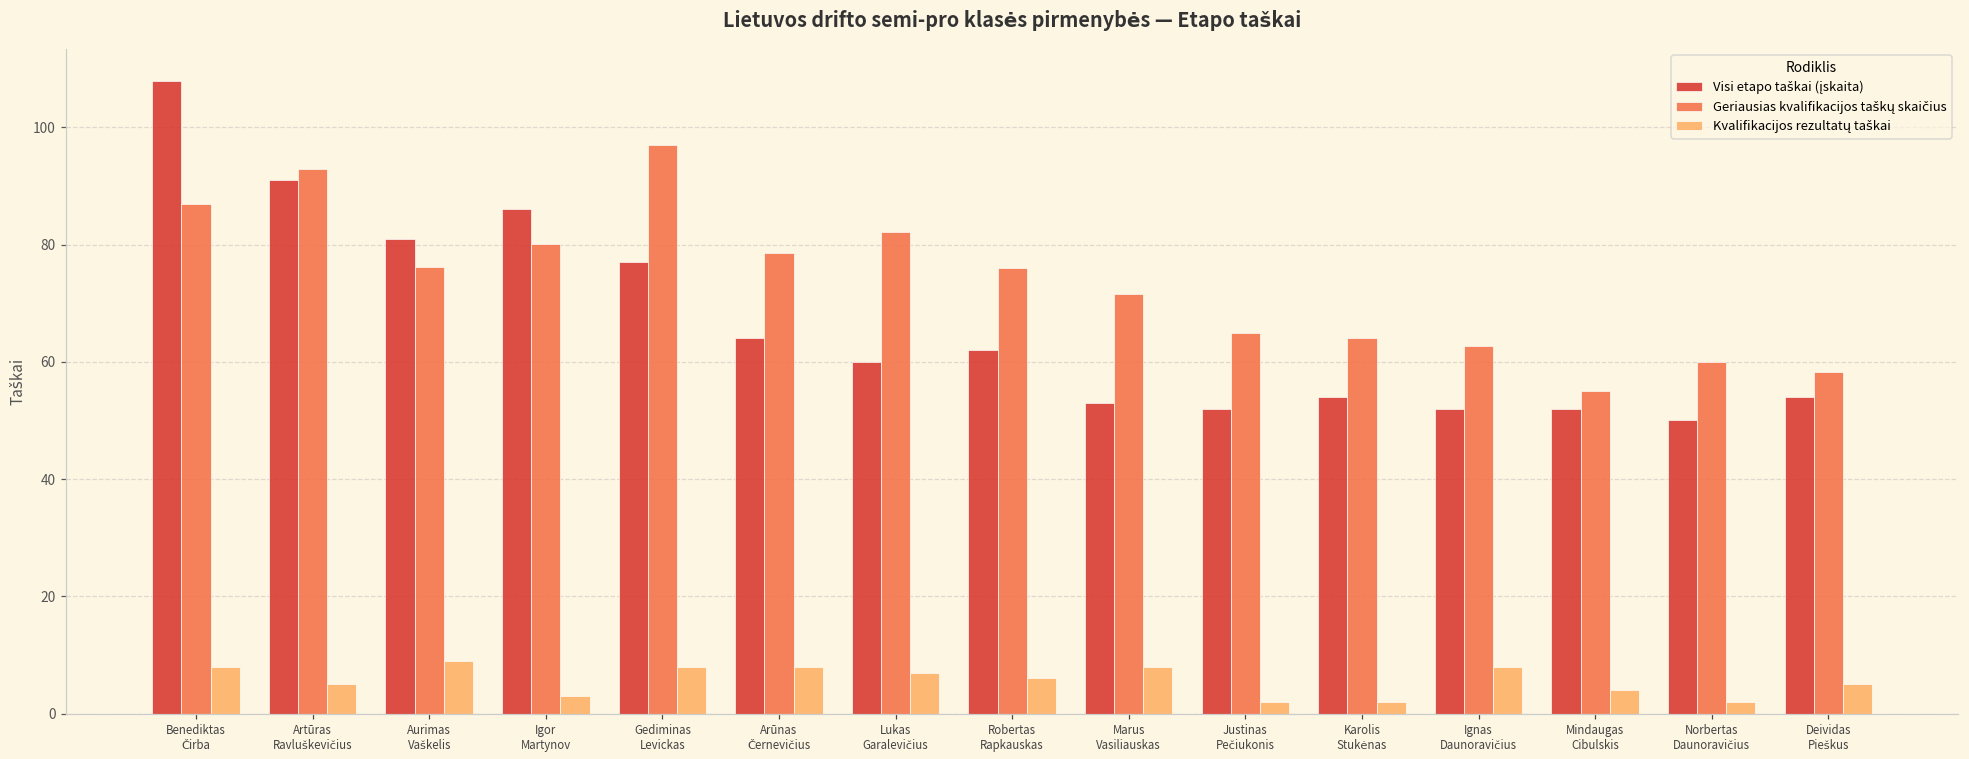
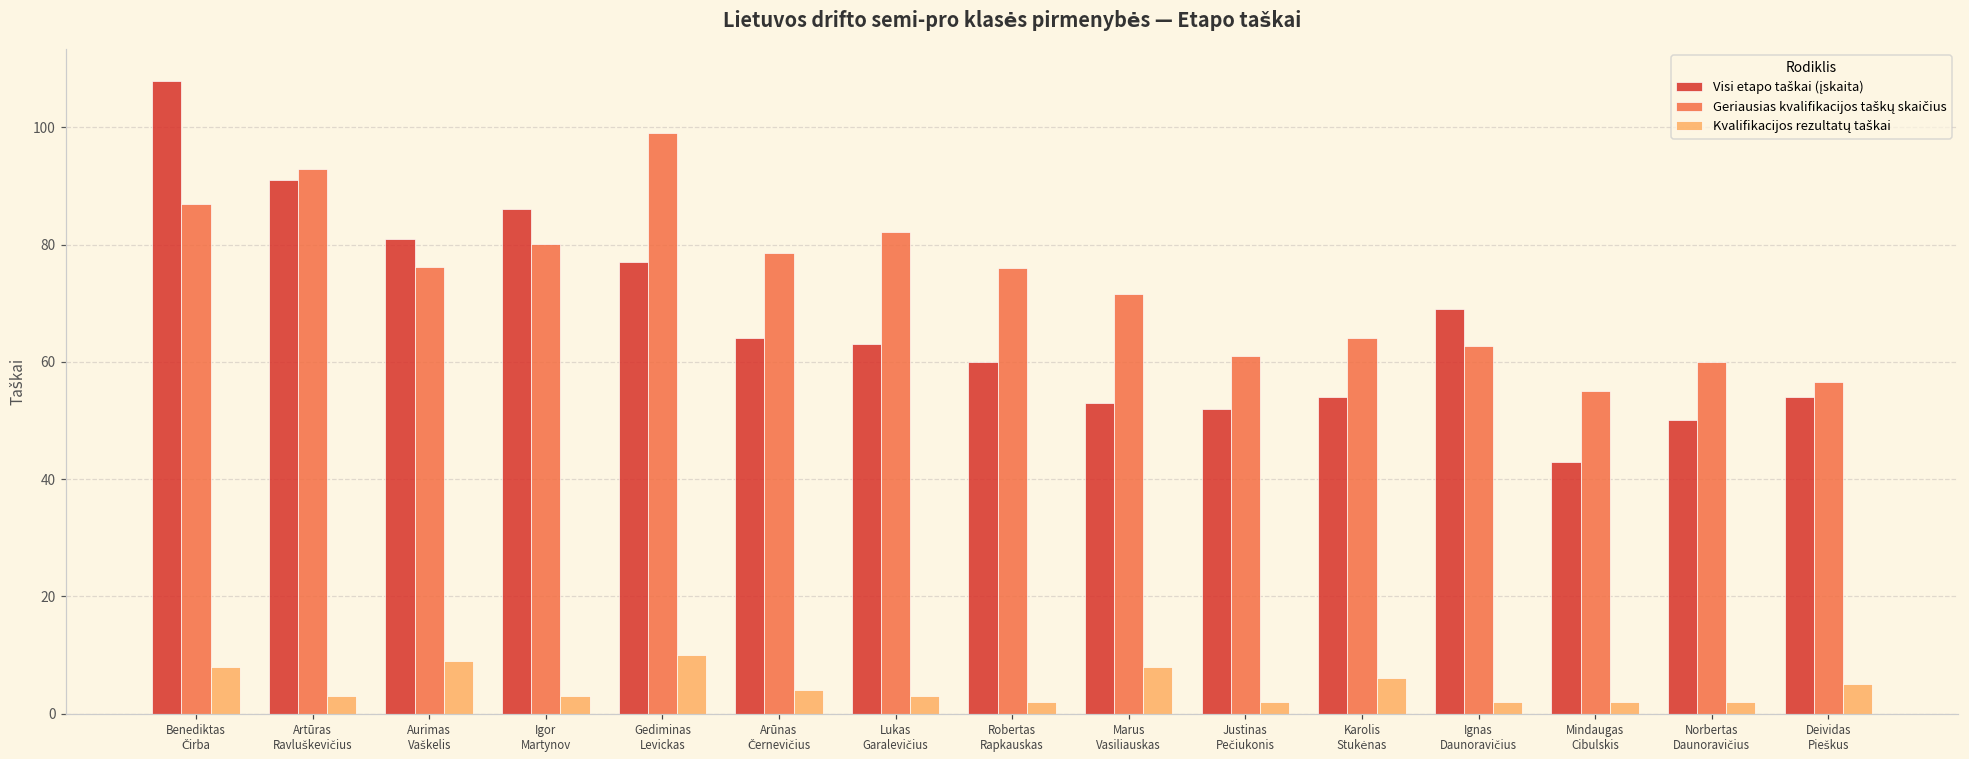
  {
    "Visi etapo taškai (įskaita)": {
      "Benediktas Čirba": 108,
      "Artūras Ravluškevičius": 91,
      "Aurimas Vaškelis": 81,
      "Igor Martynov": 86,
      "Gediminas Levickas": 77,
      "Arūnas Černevičius": 64,
-     "Lukas Garalevičius": 60,
-     "Robertas Rapkauskas": 62,
+     "Lukas Garalevičius": 63,
+     "Robertas Rapkauskas": 60,
      "Marus Vasiliauskas": 53,
      "Justinas Pečiukonis": 52,
      "Karolis Stukėnas": 54,
-     "Ignas Daunoravičius": 52,
-     "Mindaugas Cibulskis": 52,
+     "Ignas Daunoravičius": 69,
+     "Mindaugas Cibulskis": 43,
      "Norbertas Daunoravičius": 50,
      "Deividas Pieškus": 54
    },
    "Geriausias kvalifikacijos taškų skaičius": {
      "Benediktas Čirba": 87,
      "Artūras Ravluškevičius": 93,
      "Aurimas Vaškelis": 76,
      "Igor Martynov": 80,
-     "Gediminas Levickas": 97,
+     "Gediminas Levickas": 99,
      "Arūnas Černevičius": 79,
      "Lukas Garalevičius": 82,
      "Robertas Rapkauskas": 76,
      "Marus Vasiliauskas": 72,
-     "Justinas Pečiukonis": 65,
+     "Justinas Pečiukonis": 61,
      "Karolis Stukėnas": 64,
      "Ignas Daunoravičius": 63,
      "Mindaugas Cibulskis": 55,
      "Norbertas Daunoravičius": 60,
-     "Deividas Pieškus": 58
+     "Deividas Pieškus": 57
    },
    "Kvalifikacijos rezultatų taškai": {
      "Benediktas Čirba": 8,
-     "Artūras Ravluškevičius": 5,
+     "Artūras Ravluškevičius": 3,
      "Aurimas Vaškelis": 9,
      "Igor Martynov": 3,
-     "Gediminas Levickas": 8,
-     "Arūnas Černevičius": 8,
-     "Lukas Garalevičius": 7,
-     "Robertas Rapkauskas": 6,
+     "Gediminas Levickas": 10,
+     "Arūnas Černevičius": 4,
+     "Lukas Garalevičius": 3,
+     "Robertas Rapkauskas": 2,
      "Marus Vasiliauskas": 8,
      "Justinas Pečiukonis": 2,
-     "Karolis Stukėnas": 2,
-     "Ignas Daunoravičius": 8,
-     "Mindaugas Cibulskis": 4,
+     "Karolis Stukėnas": 6,
+     "Ignas Daunoravičius": 2,
+     "Mindaugas Cibulskis": 2,
      "Norbertas Daunoravičius": 2,
      "Deividas Pieškus": 5
    }
  }
